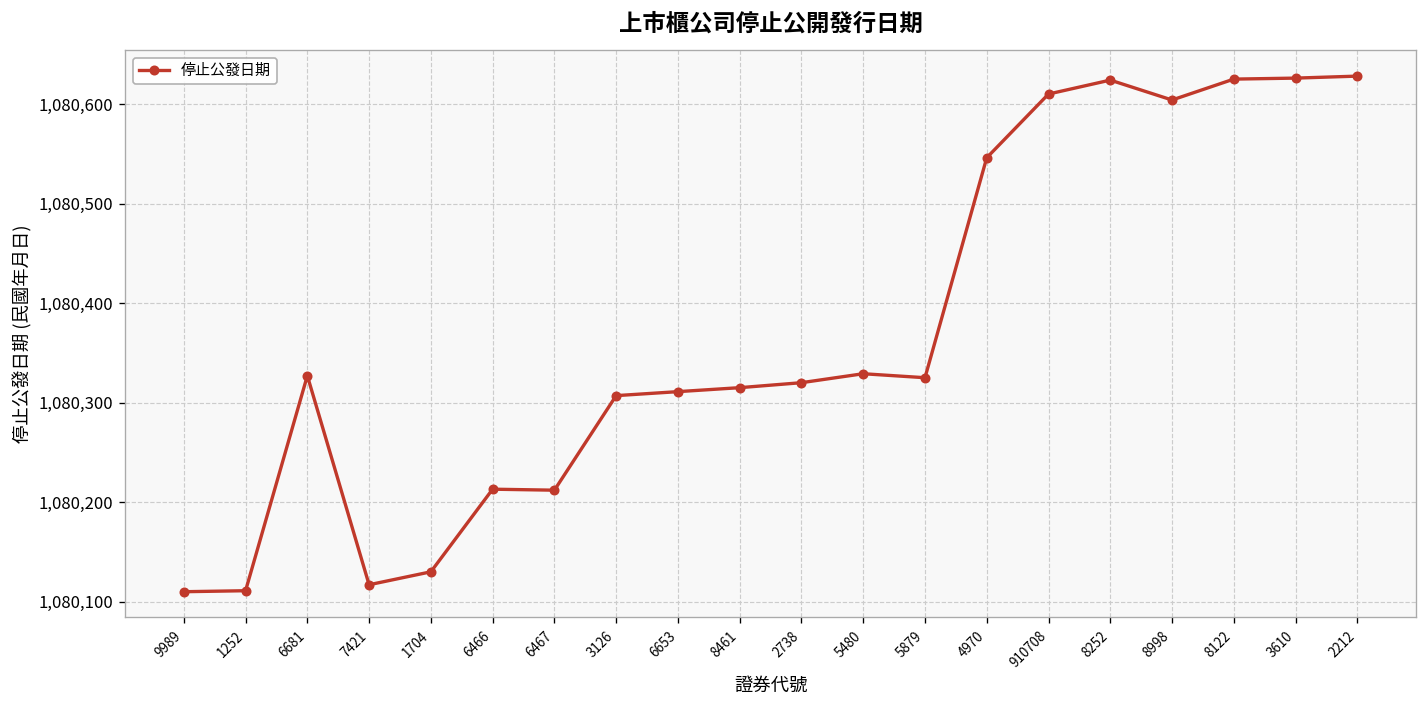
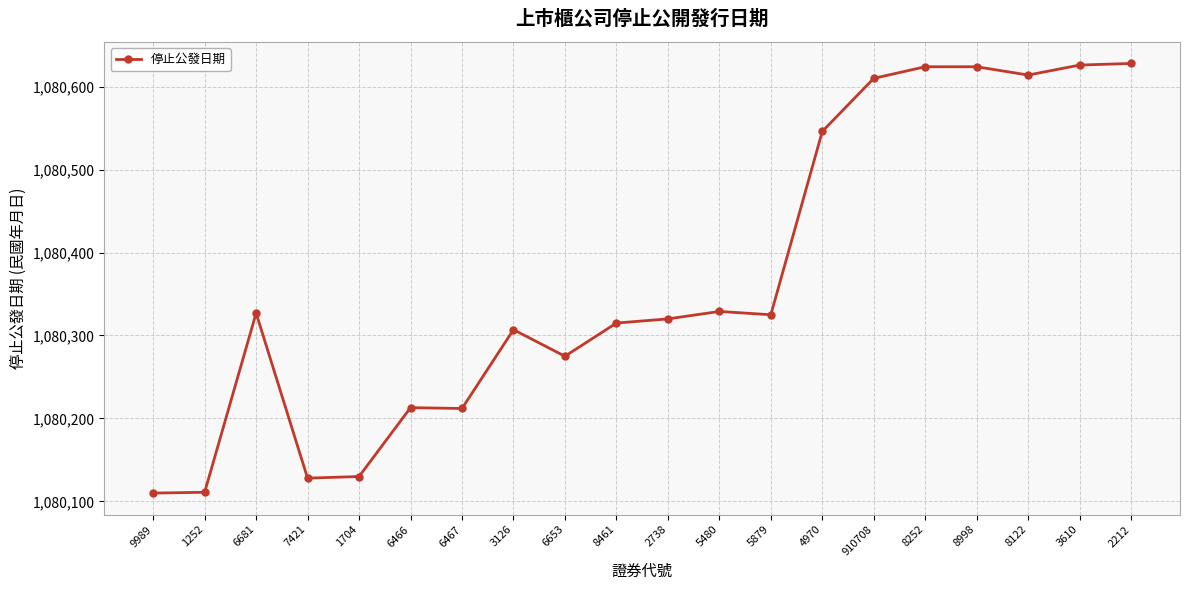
  {
    "9989": "1,080,110",
    "1252": "1,080,110",
    "6681": "1,080,330",
-   "7421": "1,080,120",
+   "7421": "1,080,130",
    "1704": "1,080,130",
    "6466": "1,080,210",
    "6467": "1,080,210",
    "3126": "1,080,310",
-   "6653": "1,080,310",
+   "6653": "1,080,280",
    "8461": "1,080,320",
    "2738": "1,080,320",
    "5480": "1,080,330",
    "5879": "1,080,330",
    "4970": "1,080,550",
    "910708": "1,080,610",
    "8252": "1,080,620",
-   "8998": "1,080,600",
-   "8122": "1,080,630",
+   "8998": "1,080,620",
+   "8122": "1,080,610",
    "3610": "1,080,630",
    "2212": "1,080,630"
  }
